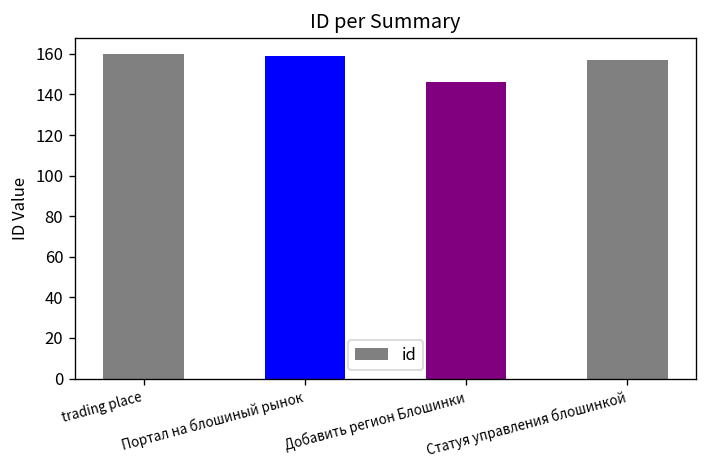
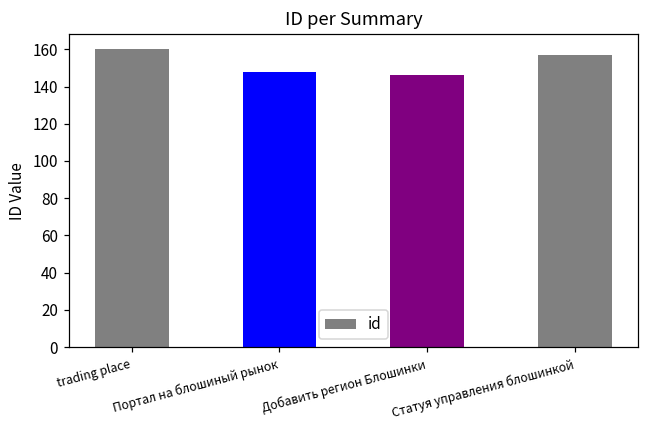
  {
    "trading place": 160,
-   "Портал на блошиный рынок": 159,
+   "Портал на блошиный рынок": 148,
    "Добавить регион Блошинки": 146,
    "Статуя управления блошинкой": 157
  }
